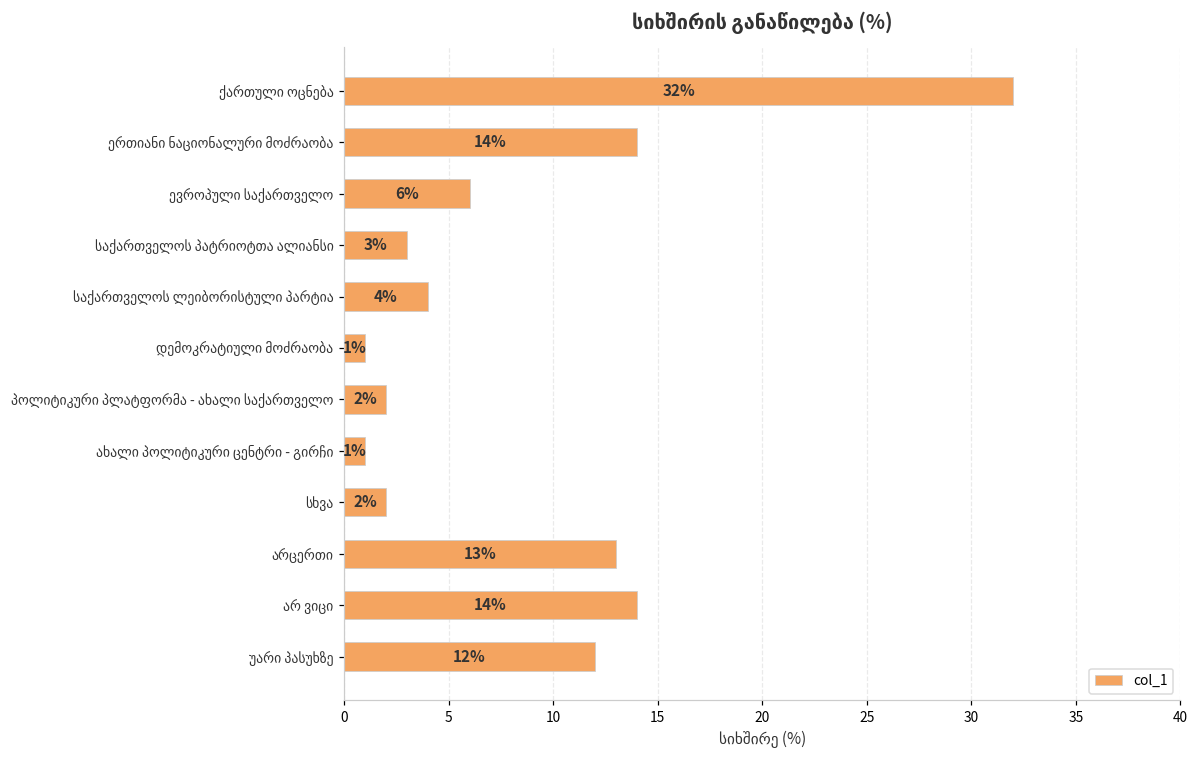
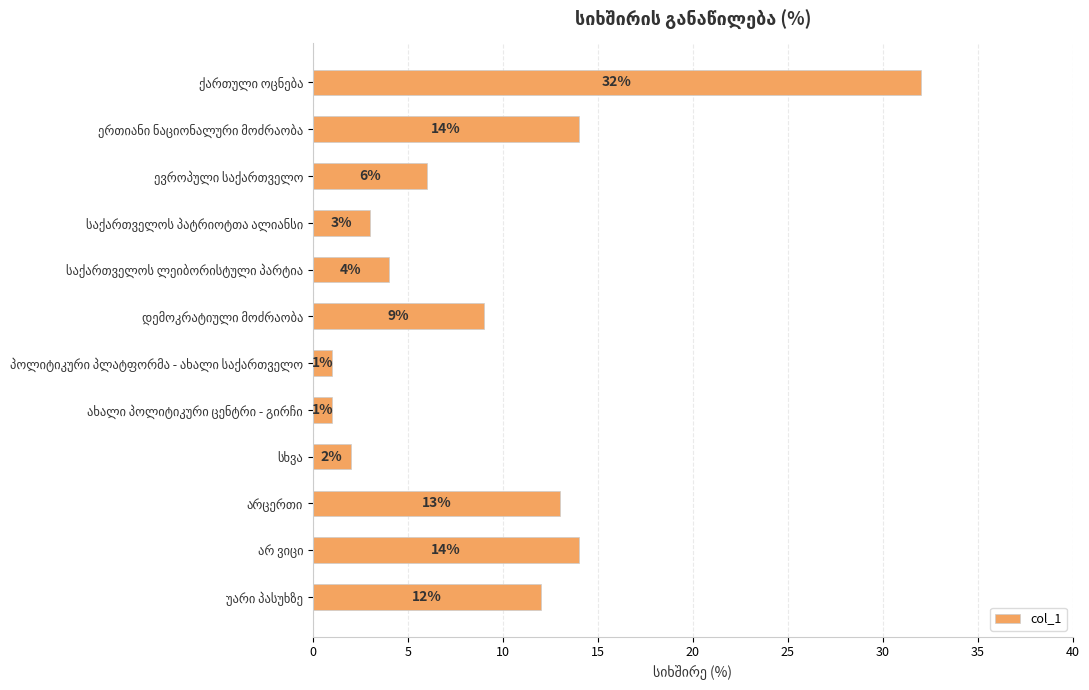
  {
    "ქართული ოცნება": "32%",
    "ერთიანი ნაციონალური მოძრაობა": "14%",
    "ევროპული საქართველო": "6%",
    "საქართველოს პატრიოტთა ალიანსი": "3%",
    "საქართველოს ლეიბორისტული პარტია": "4%",
-   "დემოკრატიული მოძრაობა": "1%",
-   "პოლიტიკური პლატფორმა - ახალი საქართველო": "2%",
+   "დემოკრატიული მოძრაობა": "9%",
+   "პოლიტიკური პლატფორმა - ახალი საქართველო": "1%",
    "ახალი პოლიტიკური ცენტრი - გირჩი": "1%",
    "სხვა": "2%",
    "არცერთი": "13%",
    "არ ვიცი": "14%",
    "უარი პასუხზე": "12%"
  }
